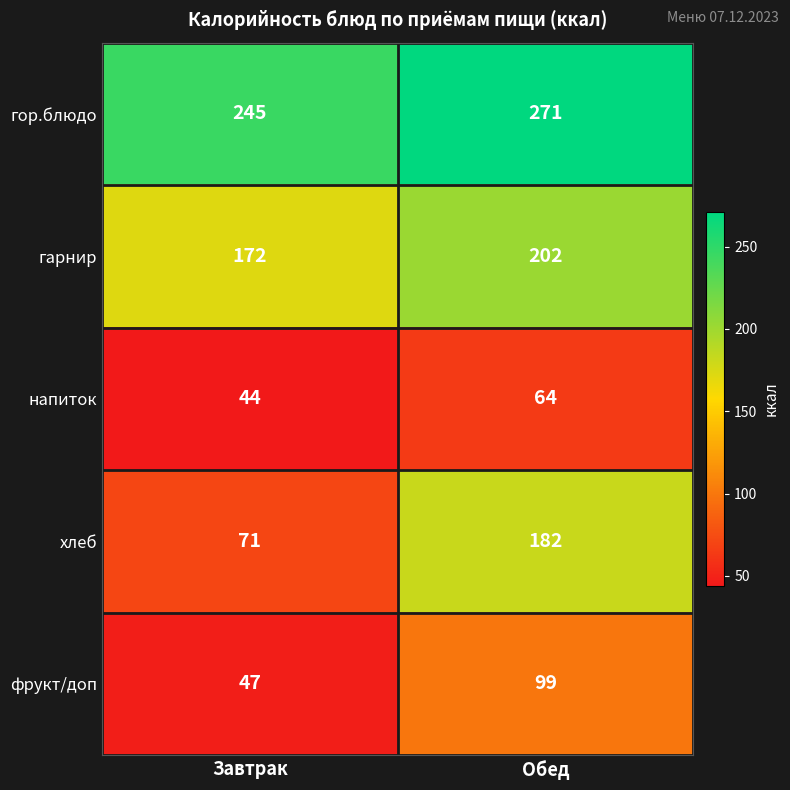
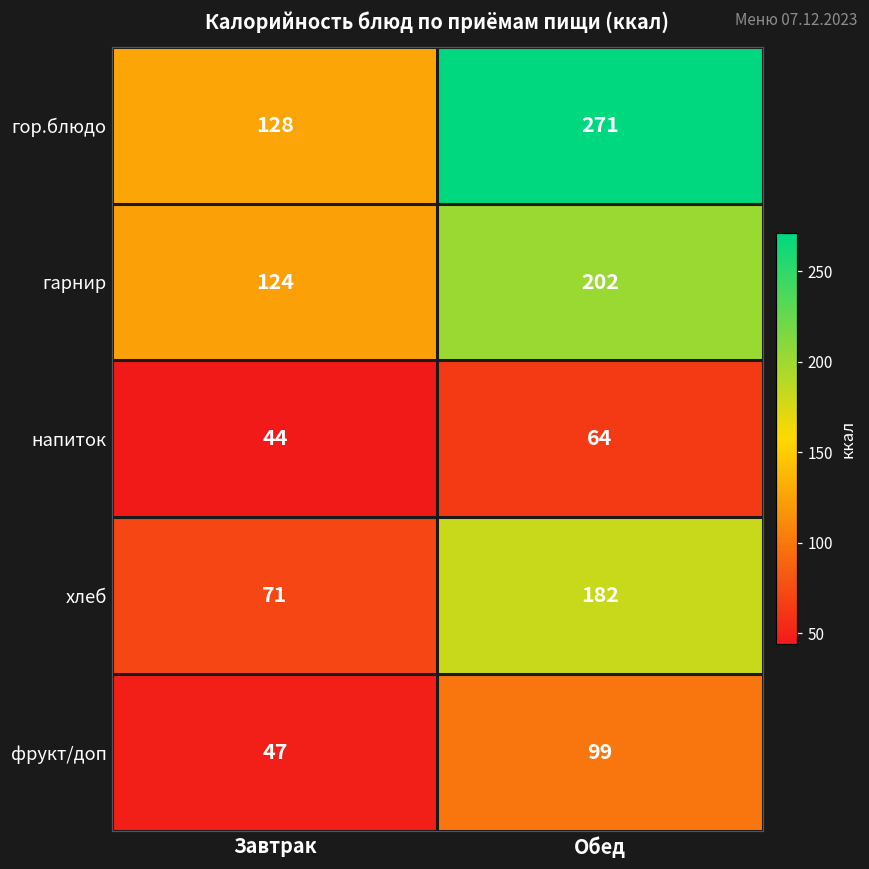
  {
    "гор.блюдо": {
-     "Завтрак": 245,
+     "Завтрак": 128,
      "Обед": 271
    },
    "гарнир": {
-     "Завтрак": 172,
+     "Завтрак": 124,
      "Обед": 202
    },
    "напиток": {
      "Завтрак": 44,
      "Обед": 64
    },
    "хлеб": {
      "Завтрак": 71,
      "Обед": 182
    },
    "фрукт/доп": {
      "Завтрак": 47,
      "Обед": 99
    }
  }
